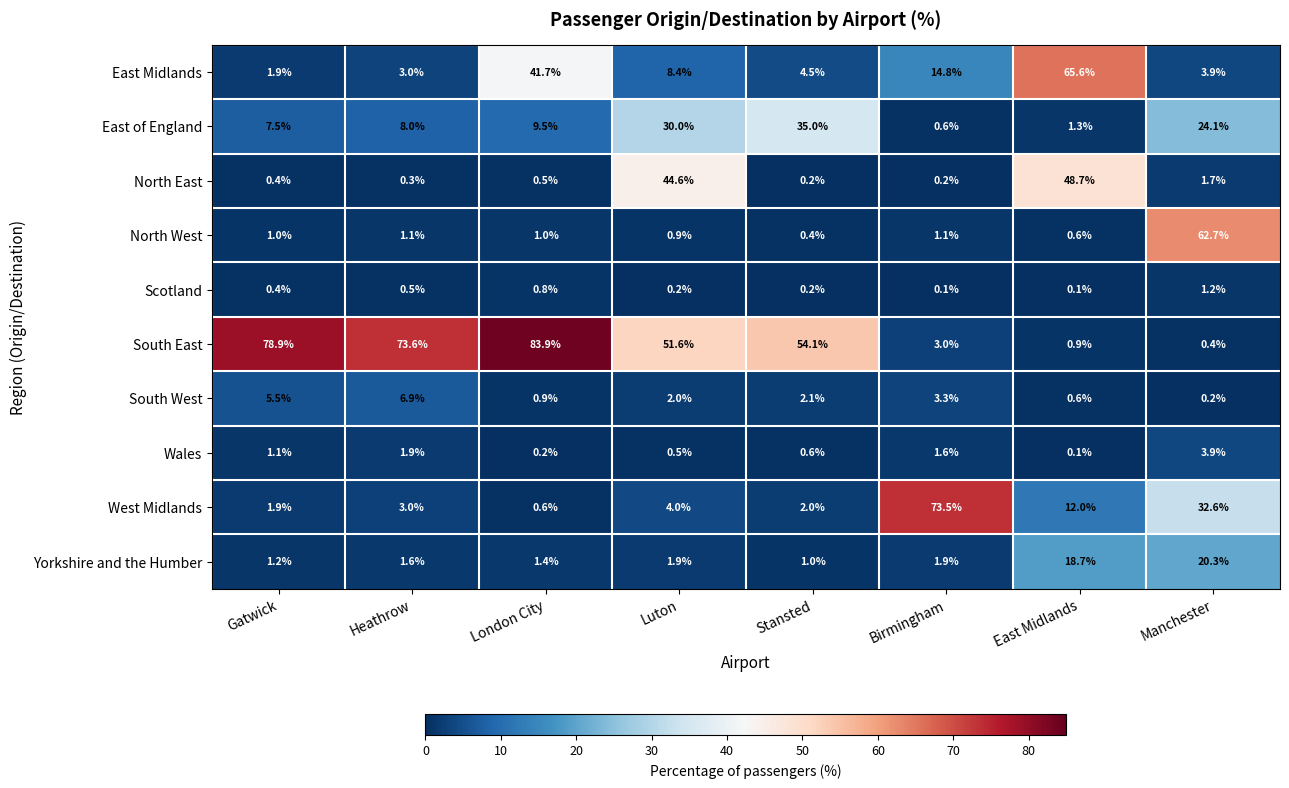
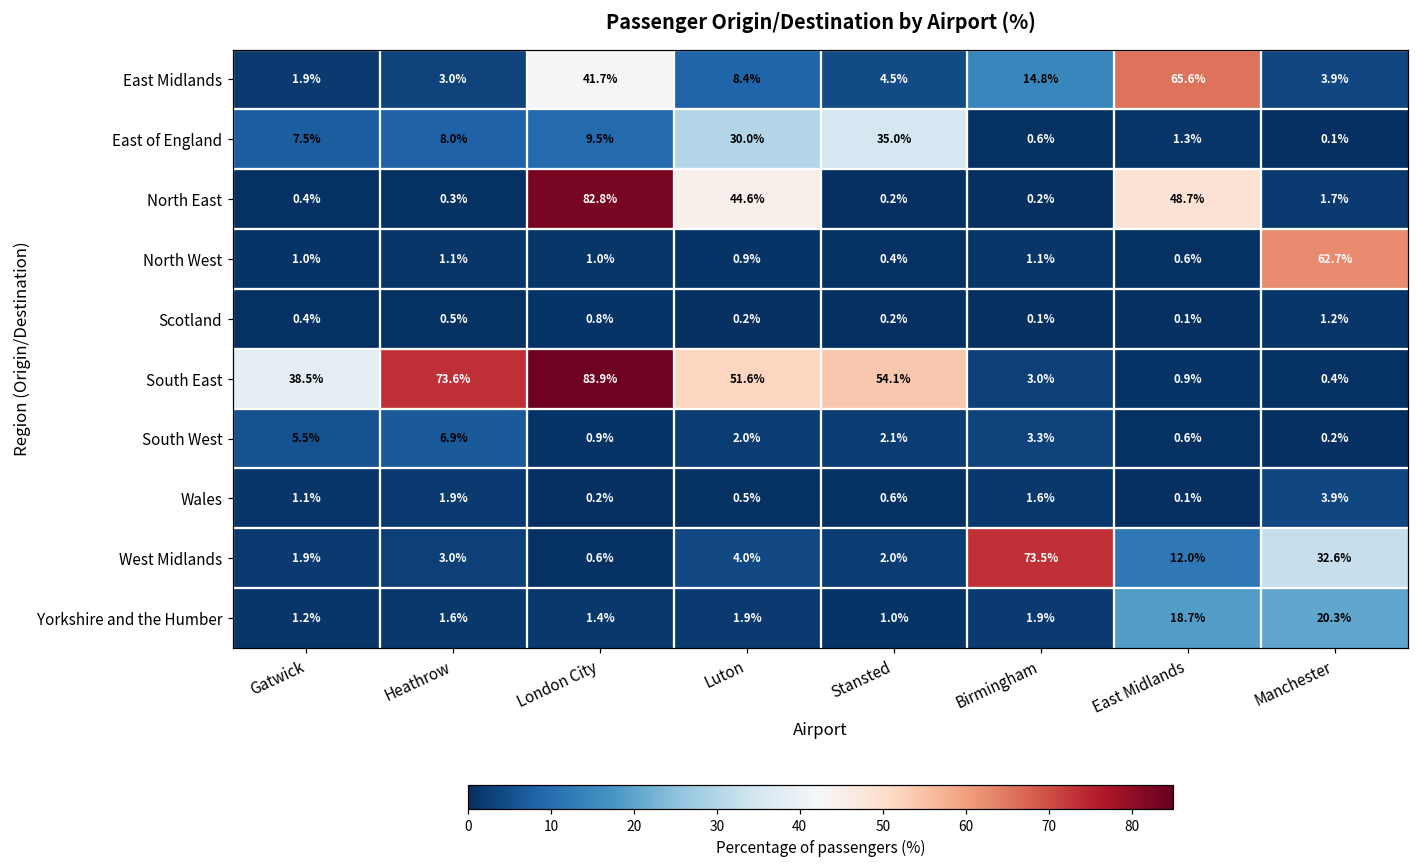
  {
    "East Midlands": {
      "Gatwick": "1.9%",
      "Heathrow": "3.0%",
      "London City": "41.7%",
      "Luton": "8.4%",
      "Stansted": "4.5%",
      "Birmingham": "14.8%",
      "East Midlands": "65.6%",
      "Manchester": "3.9%"
    },
    "East of England": {
      "Gatwick": "7.5%",
      "Heathrow": "8.0%",
      "London City": "9.5%",
      "Luton": "30.0%",
      "Stansted": "35.0%",
      "Birmingham": "0.6%",
      "East Midlands": "1.3%",
-     "Manchester": "24.1%"
+     "Manchester": "0.1%"
    },
    "North East": {
      "Gatwick": "0.4%",
      "Heathrow": "0.3%",
-     "London City": "0.5%",
+     "London City": "82.8%",
      "Luton": "44.6%",
      "Stansted": "0.2%",
      "Birmingham": "0.2%",
      "East Midlands": "48.7%",
      "Manchester": "1.7%"
    },
    "North West": {
      "Gatwick": "1.0%",
      "Heathrow": "1.1%",
      "London City": "1.0%",
      "Luton": "0.9%",
      "Stansted": "0.4%",
      "Birmingham": "1.1%",
      "East Midlands": "0.6%",
      "Manchester": "62.7%"
    },
    "Scotland": {
      "Gatwick": "0.4%",
      "Heathrow": "0.5%",
      "London City": "0.8%",
      "Luton": "0.2%",
      "Stansted": "0.2%",
      "Birmingham": "0.1%",
      "East Midlands": "0.1%",
      "Manchester": "1.2%"
    },
    "South East": {
-     "Gatwick": "78.9%",
+     "Gatwick": "38.5%",
      "Heathrow": "73.6%",
      "London City": "83.9%",
      "Luton": "51.6%",
      "Stansted": "54.1%",
      "Birmingham": "3.0%",
      "East Midlands": "0.9%",
      "Manchester": "0.4%"
    },
    "South West": {
      "Gatwick": "5.5%",
      "Heathrow": "6.9%",
      "London City": "0.9%",
      "Luton": "2.0%",
      "Stansted": "2.1%",
      "Birmingham": "3.3%",
      "East Midlands": "0.6%",
      "Manchester": "0.2%"
    },
    "Wales": {
      "Gatwick": "1.1%",
      "Heathrow": "1.9%",
      "London City": "0.2%",
      "Luton": "0.5%",
      "Stansted": "0.6%",
      "Birmingham": "1.6%",
      "East Midlands": "0.1%",
      "Manchester": "3.9%"
    },
    "West Midlands": {
      "Gatwick": "1.9%",
      "Heathrow": "3.0%",
      "London City": "0.6%",
      "Luton": "4.0%",
      "Stansted": "2.0%",
      "Birmingham": "73.5%",
      "East Midlands": "12.0%",
      "Manchester": "32.6%"
    },
    "Yorkshire and the Humber": {
      "Gatwick": "1.2%",
      "Heathrow": "1.6%",
      "London City": "1.4%",
      "Luton": "1.9%",
      "Stansted": "1.0%",
      "Birmingham": "1.9%",
      "East Midlands": "18.7%",
      "Manchester": "20.3%"
    }
  }
